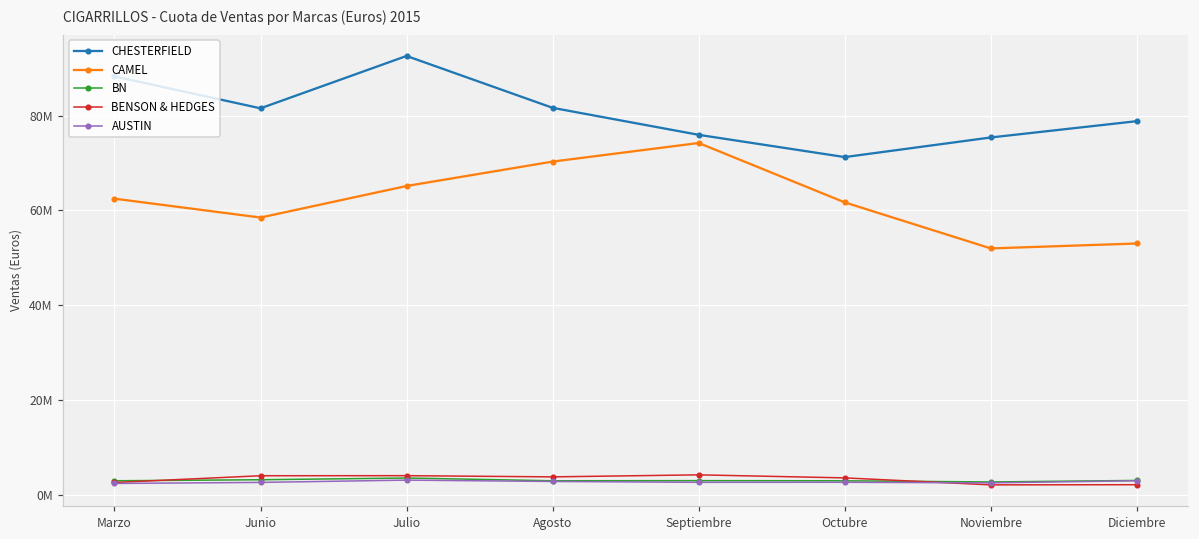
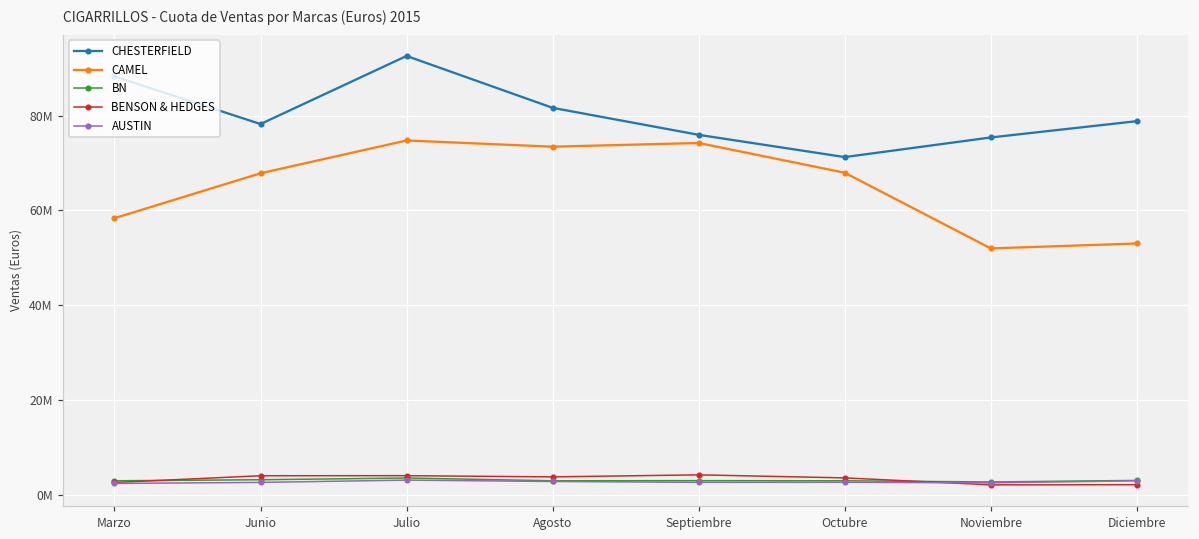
  {
    "CHESTERFIELD": {
-     "Junio": 82000000,
+     "Junio": 78000000,
      "Julio": 93000000,
      "Agosto": 82000000,
      "Septiembre": 76000000,
      "Octubre": 71000000,
      "Noviembre": 75000000,
      "Diciembre": 79000000
    },
    "CAMEL": {
-     "Marzo": 62000000,
-     "Junio": 59000000,
-     "Julio": 65000000,
-     "Agosto": 70000000,
+     "Marzo": 58000000,
+     "Junio": 68000000,
+     "Julio": 75000000,
+     "Agosto": 73000000,
      "Septiembre": 74000000,
-     "Octubre": 62000000,
+     "Octubre": 68000000,
      "Noviembre": 52000000,
      "Diciembre": 53000000
    },
    "BENSON & HEDGES": {
      "Junio": 4000000,
      "Agosto": 4000000,
      "Septiembre": 4000000,
      "Octubre": 4000000,
      "Diciembre": 2000000
    }
  }
